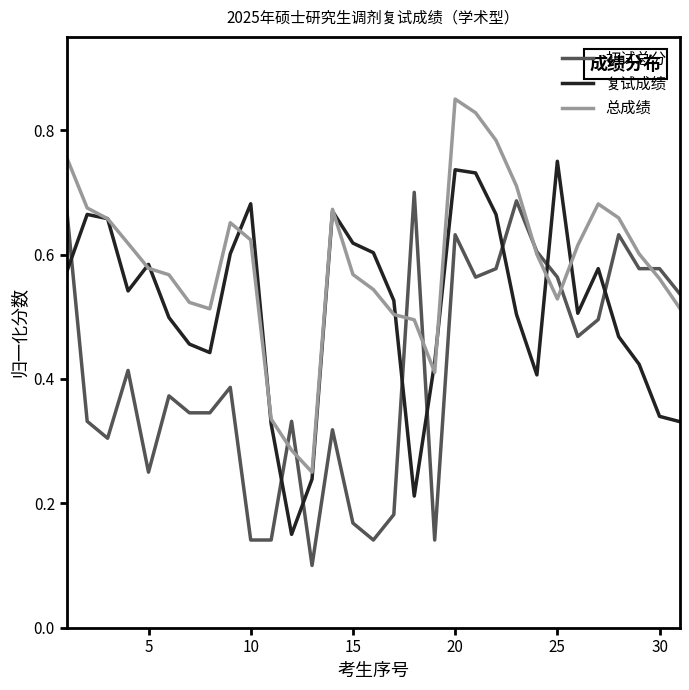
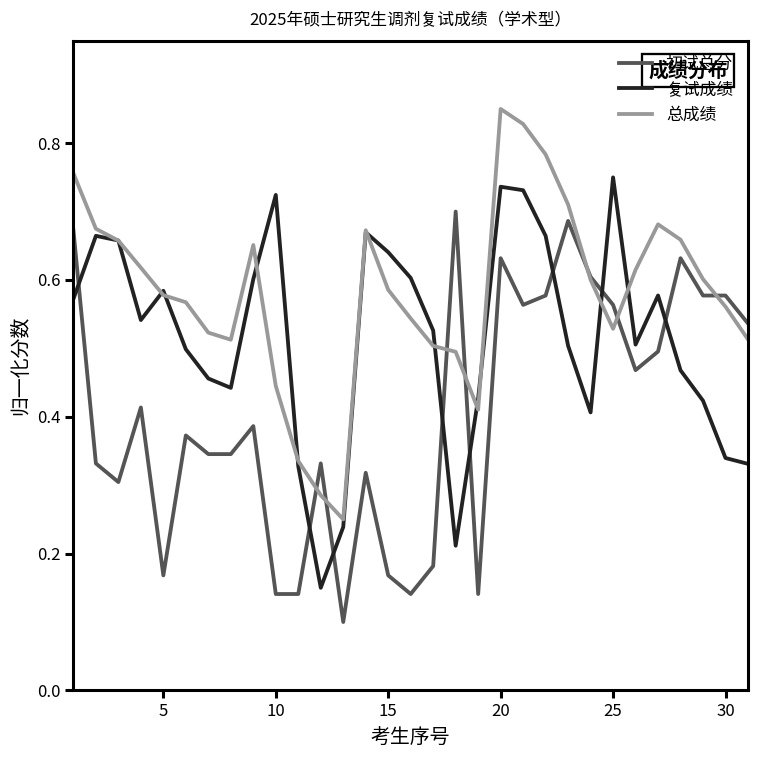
  {
    "初试总分": {
-     "5": 0.25,
+     "5": 0.17,
      "10": 0.14,
      "15": 0.17,
      "20": 0.63,
      "25": 0.56,
      "30": 0.58
    },
    "复试成绩": {
      "5": 0.58,
-     "10": 0.68,
-     "15": 0.62,
+     "10": 0.72,
+     "15": 0.64,
      "20": 0.74,
      "25": 0.75,
      "30": 0.34
    },
    "总成绩": {
      "5": 0.58,
-     "10": 0.62,
-     "15": 0.57,
+     "10": 0.44,
+     "15": 0.59,
      "20": 0.85,
      "25": 0.53,
      "30": 0.56
    }
  }
